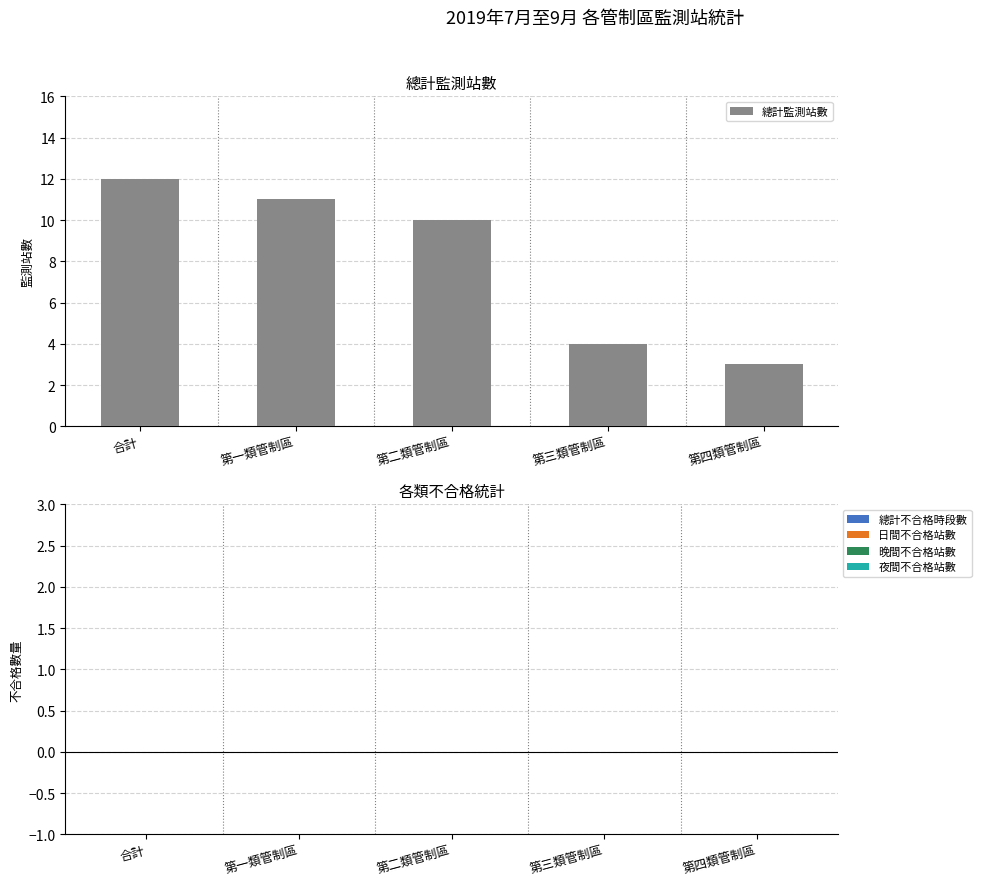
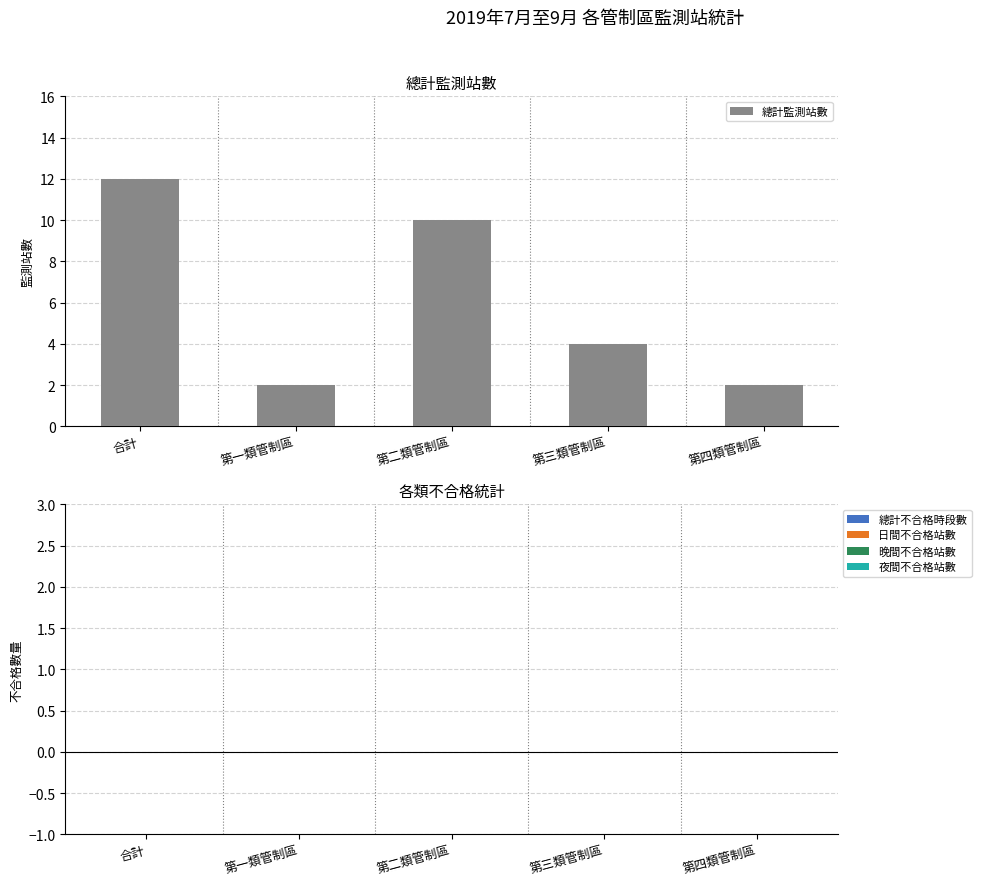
  {
    "總計監測站數": {
      "合計": 12,
-     "第一類管制區": 11,
+     "第一類管制區": 2,
      "第二類管制區": 10,
      "第三類管制區": 4,
-     "第四類管制區": 3
+     "第四類管制區": 2
    },
    "各類不合格統計": {
      "總計不合格時段數": {
        "合計": 0.0,
        "第一類管制區": 0.0,
        "第二類管制區": 0.0,
        "第三類管制區": 0.0,
        "第四類管制區": 0.0
      },
      "日間不合格站數": {
        "合計": 0.0,
        "第一類管制區": 0.0,
        "第二類管制區": 0.0,
        "第三類管制區": 0.0,
        "第四類管制區": 0.0
      },
      "晚間不合格站數": {
        "合計": 0.0,
        "第一類管制區": 0.0,
        "第二類管制區": 0.0,
        "第三類管制區": 0.0,
        "第四類管制區": 0.0
      },
      "夜間不合格站數": {
        "合計": 0.0,
        "第一類管制區": 0.0,
        "第二類管制區": 0.0,
        "第三類管制區": 0.0,
        "第四類管制區": 0.0
      }
    }
  }
